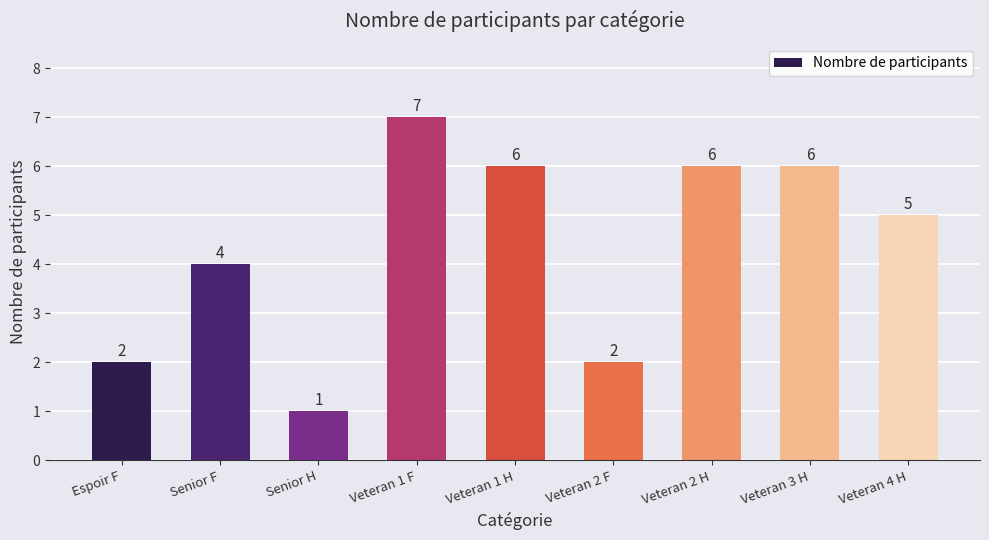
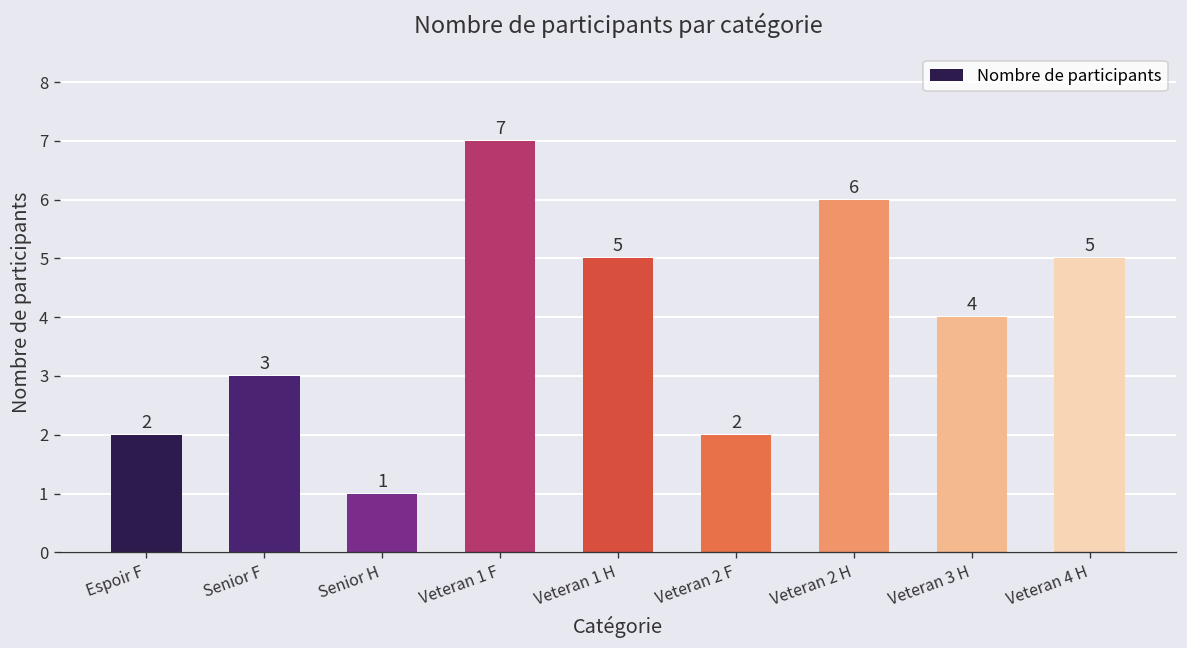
  {
    "Espoir F": 2,
-   "Senior F": 4,
+   "Senior F": 3,
    "Senior H": 1,
    "Veteran 1 F": 7,
-   "Veteran 1 H": 6,
+   "Veteran 1 H": 5,
    "Veteran 2 F": 2,
    "Veteran 2 H": 6,
-   "Veteran 3 H": 6,
+   "Veteran 3 H": 4,
    "Veteran 4 H": 5
  }
